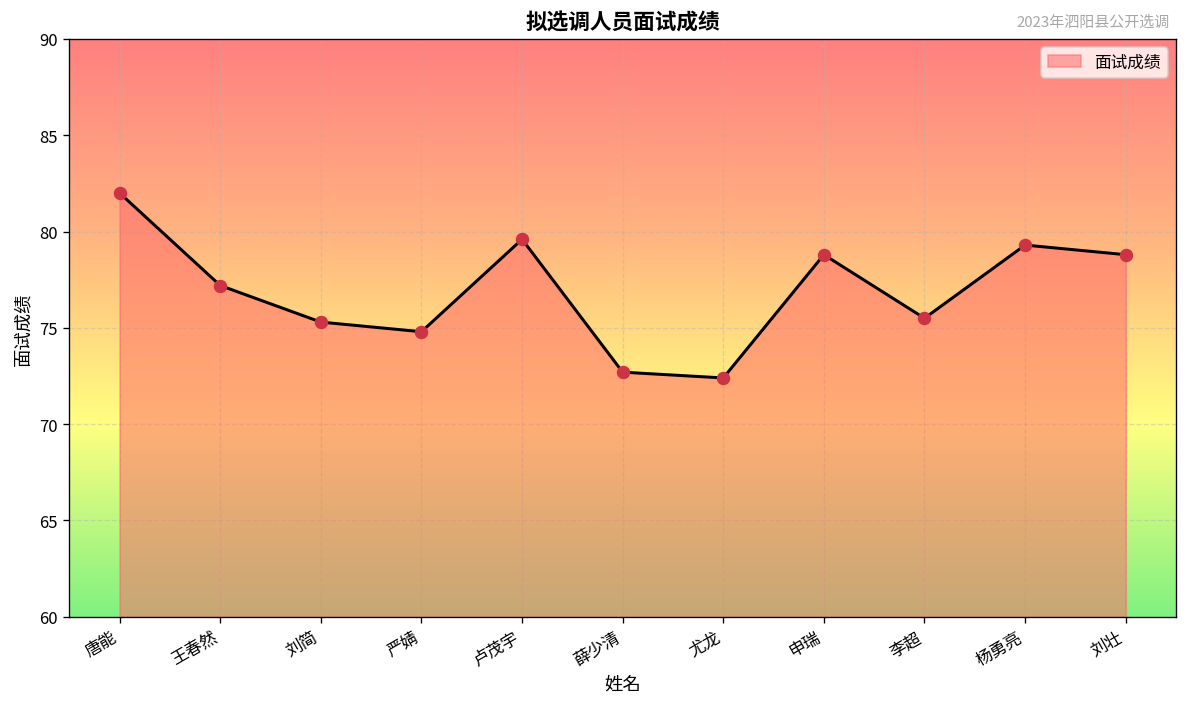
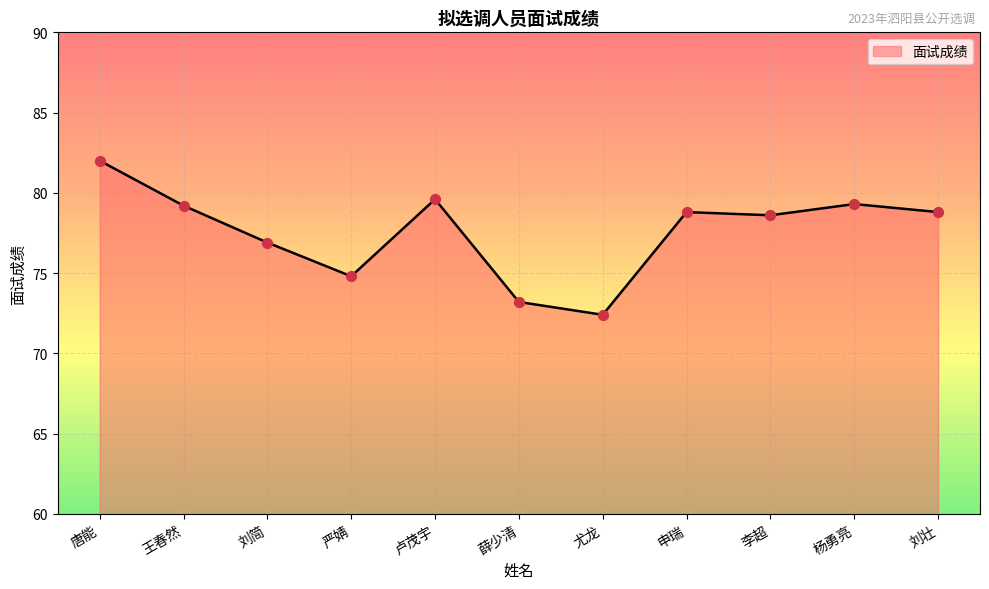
  {
    "唐能": 82.0,
-   "王春然": 77.2,
-   "刘简": 75.3,
+   "王春然": 79.2,
+   "刘简": 76.9,
    "严婧": 74.8,
    "卢茂宇": 79.6,
-   "薛少清": 72.7,
+   "薛少清": 73.2,
    "尤龙": 72.4,
    "申瑞": 78.8,
-   "李超": 75.5,
+   "李超": 78.6,
    "杨勇亮": 79.3,
    "刘壮": 78.8
  }
